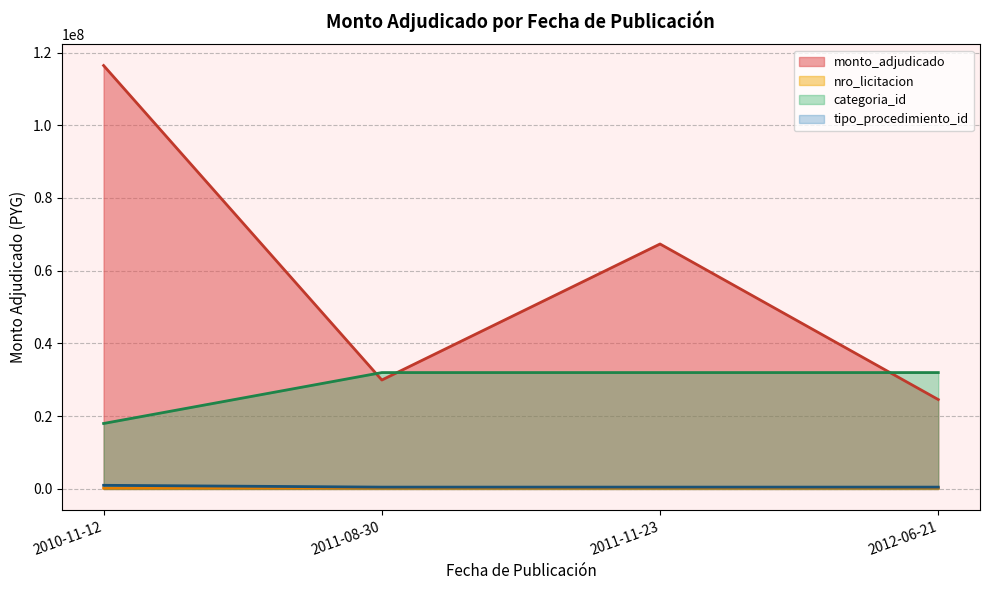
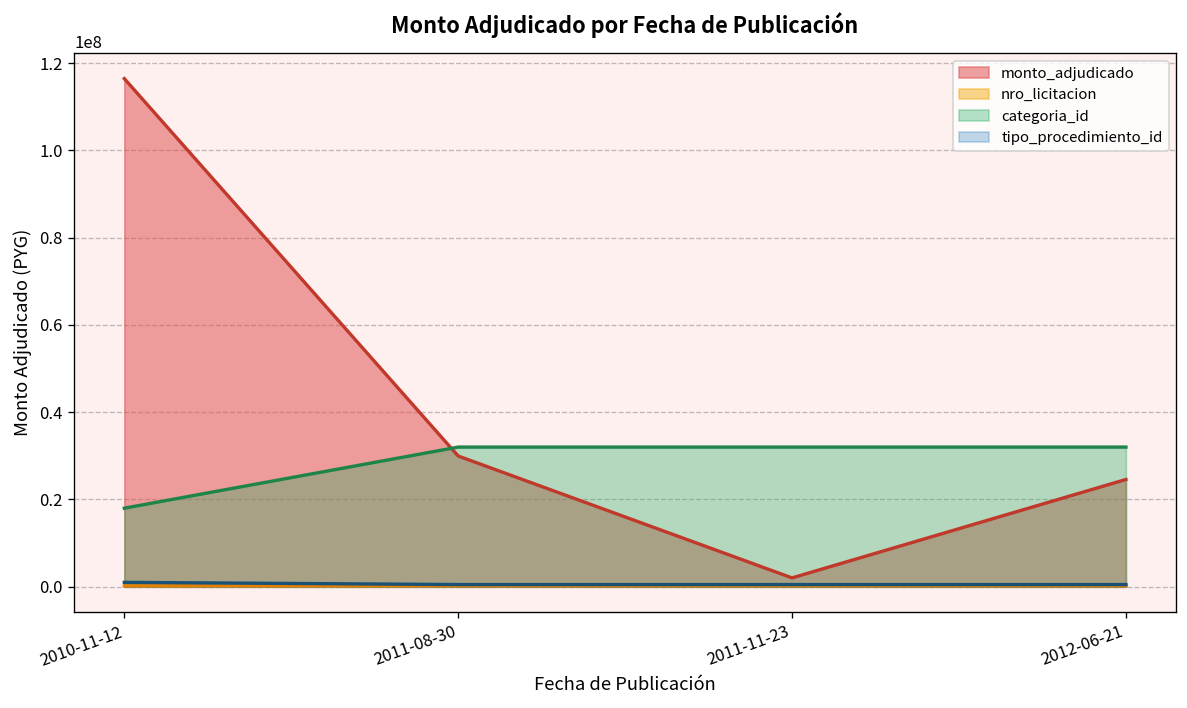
  {
    "monto_adjudicado": {
      "2010-11-12": 116000000,
      "2011-08-30": 30000000,
-     "2011-11-23": 67000000,
+     "2011-11-23": 2000000,
      "2012-06-21": 25000000
    },
    "nro_licitacion": {
      "2010-11-12": 0
    }
  }
